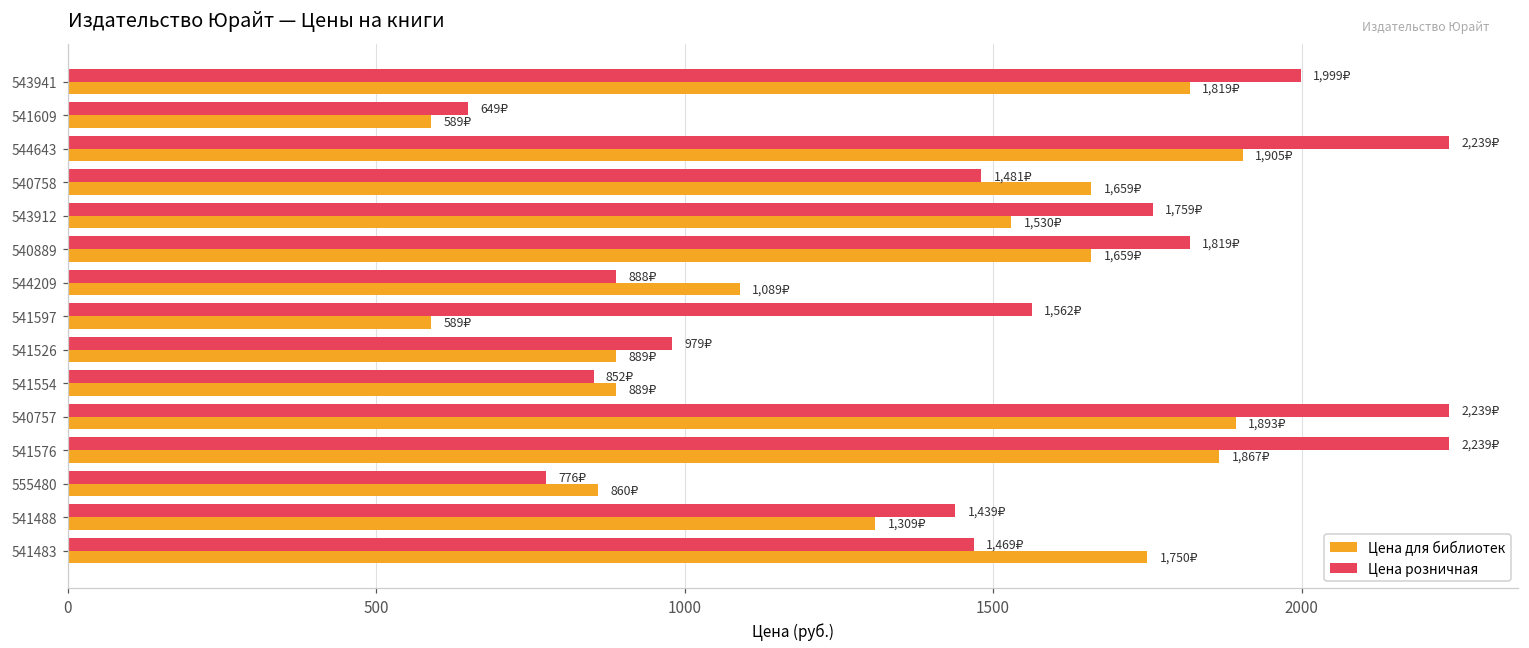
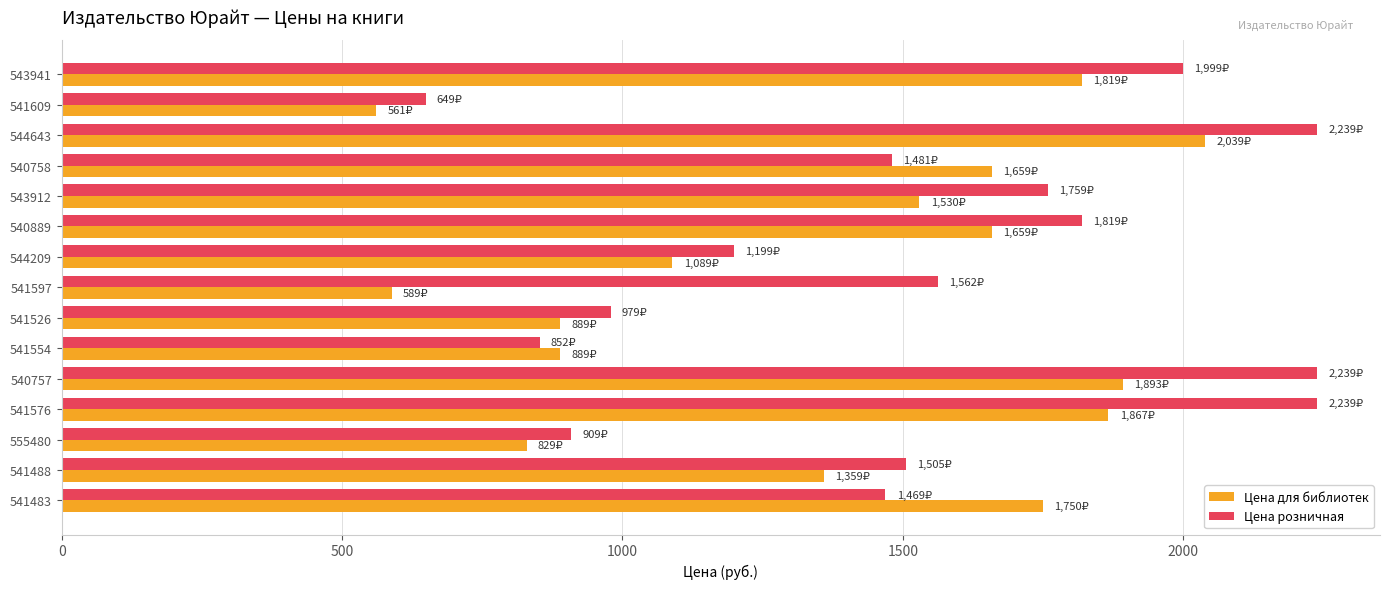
  {
    "Цена для библиотек": {
      "543941": "1,819₽",
-     "541609": "589₽",
-     "544643": "1,905₽",
+     "541609": "561₽",
+     "544643": "2,039₽",
      "540758": "1,659₽",
      "543912": "1,530₽",
      "540889": "1,659₽",
      "544209": "1,089₽",
      "541597": "589₽",
      "541526": "889₽",
      "541554": "889₽",
      "540757": "1,893₽",
      "541576": "1,867₽",
-     "555480": "860₽",
-     "541488": "1,309₽",
+     "555480": "829₽",
+     "541488": "1,359₽",
      "541483": "1,750₽"
    },
    "Цена розничная": {
      "543941": "1,999₽",
      "541609": "649₽",
      "544643": "2,239₽",
      "540758": "1,481₽",
      "543912": "1,759₽",
      "540889": "1,819₽",
-     "544209": "888₽",
+     "544209": "1,199₽",
      "541597": "1,562₽",
      "541526": "979₽",
      "541554": "852₽",
      "540757": "2,239₽",
      "541576": "2,239₽",
-     "555480": "776₽",
-     "541488": "1,439₽",
+     "555480": "909₽",
+     "541488": "1,505₽",
      "541483": "1,469₽"
    }
  }
